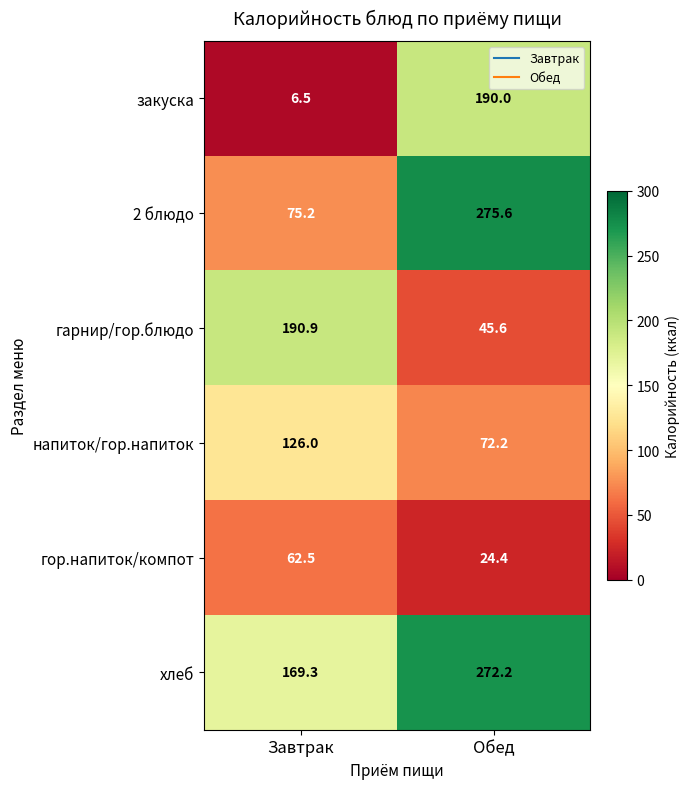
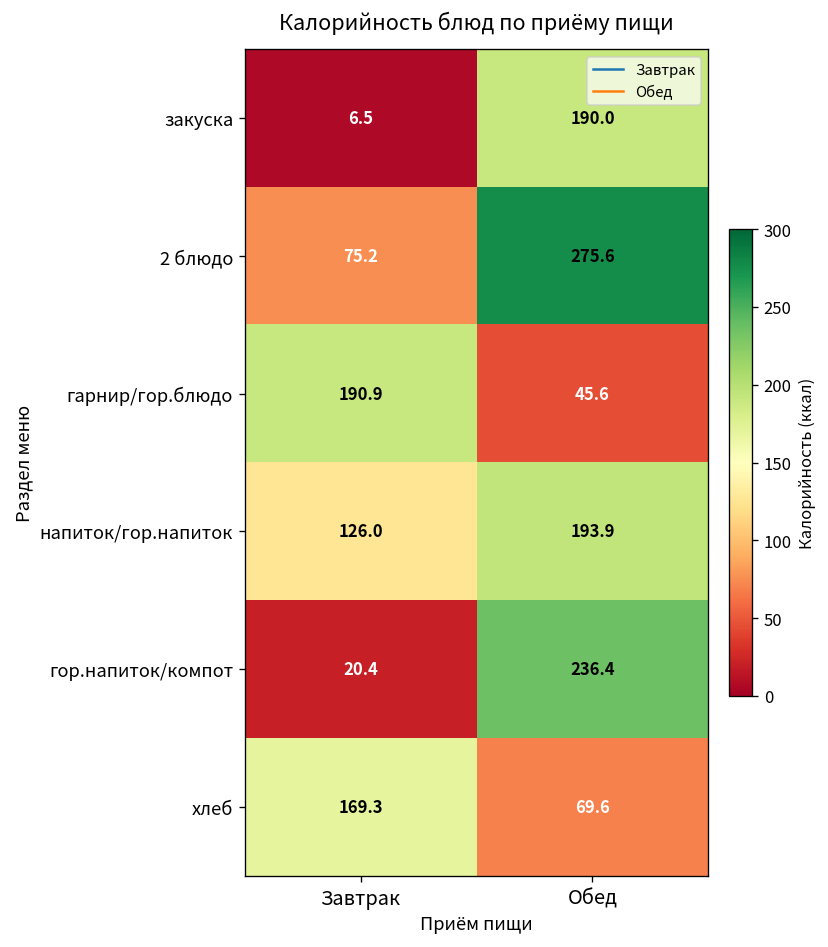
  {
    "закуска": {
      "Завтрак": 6.5,
      "Обед": 190.0
    },
    "2 блюдо": {
      "Завтрак": 75.2,
      "Обед": 275.6
    },
    "гарнир/гор.блюдо": {
      "Завтрак": 190.9,
      "Обед": 45.6
    },
    "напиток/гор.напиток": {
      "Завтрак": 126.0,
-     "Обед": 72.2
+     "Обед": 193.9
    },
    "гор.напиток/компот": {
-     "Завтрак": 62.5,
-     "Обед": 24.4
+     "Завтрак": 20.4,
+     "Обед": 236.4
    },
    "хлеб": {
      "Завтрак": 169.3,
-     "Обед": 272.2
+     "Обед": 69.6
    }
  }
